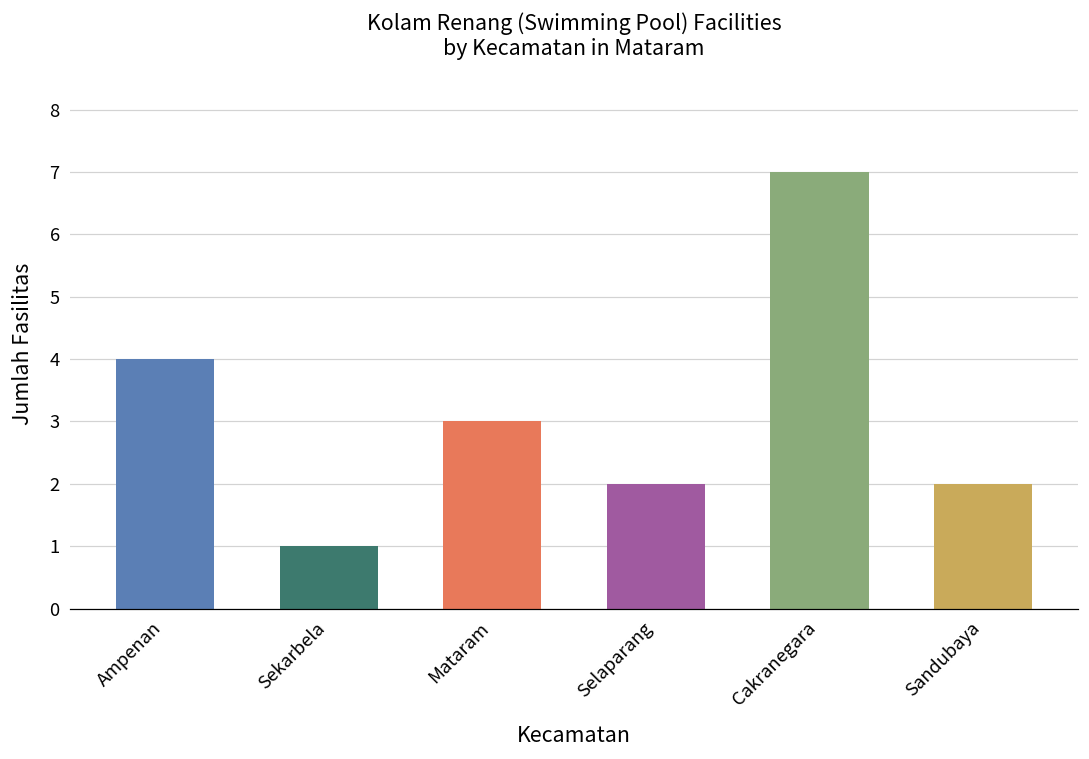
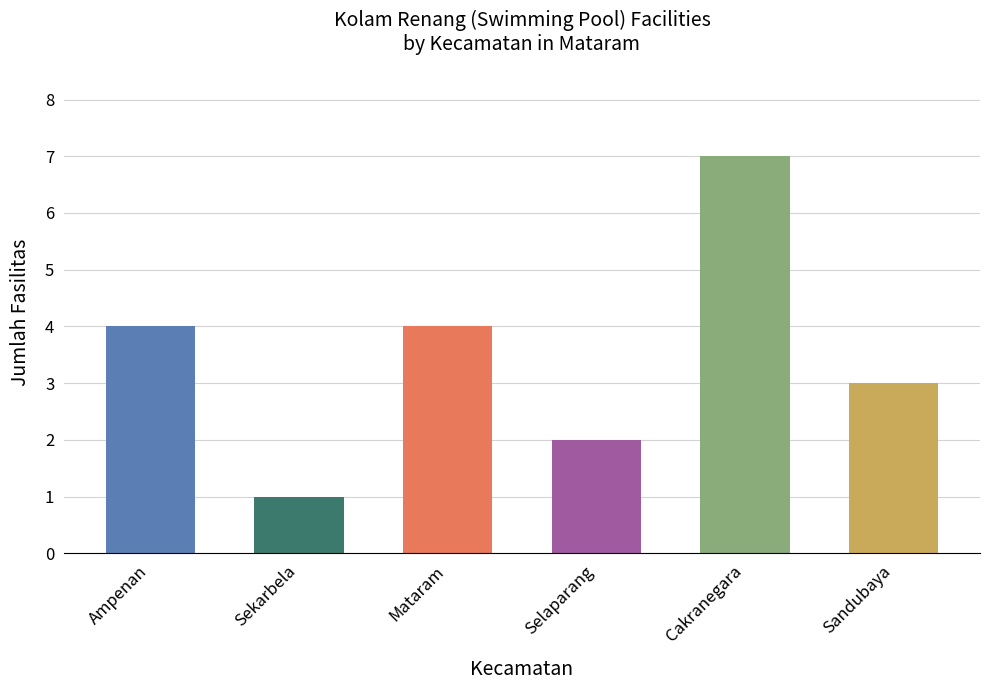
  {
    "Ampenan": 4,
    "Sekarbela": 1,
-   "Mataram": 3,
+   "Mataram": 4,
    "Selaparang": 2,
    "Cakranegara": 7,
-   "Sandubaya": 2
+   "Sandubaya": 3
  }
